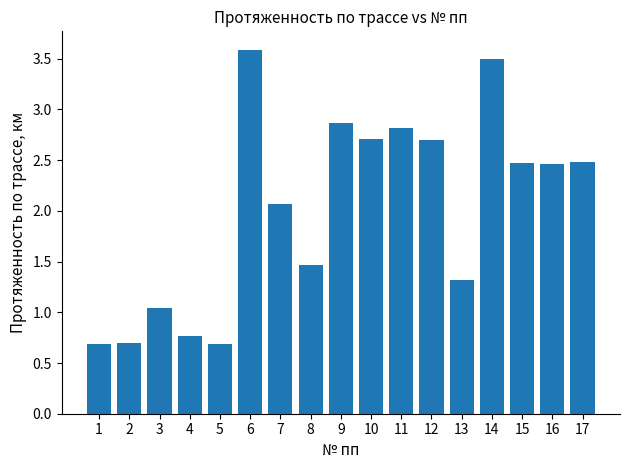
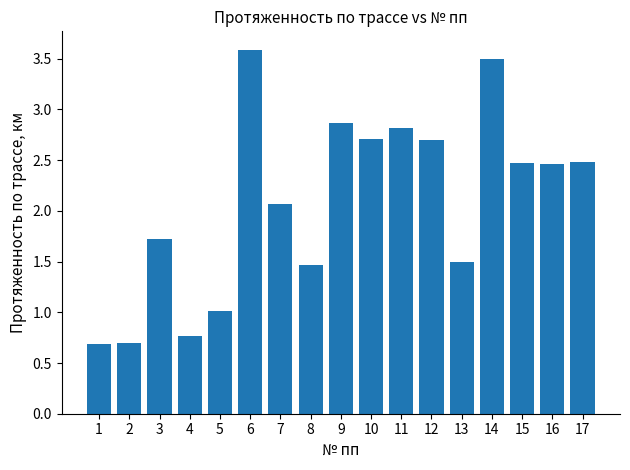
  {
    "1": 0.69,
    "2": 0.70,
-   "3": 1.04,
+   "3": 1.73,
    "4": 0.77,
-   "5": 0.69,
+   "5": 1.02,
    "6": 3.59,
    "7": 2.07,
    "8": 1.47,
    "9": 2.87,
    "10": 2.71,
    "11": 2.82,
    "12": 2.70,
-   "13": 1.32,
+   "13": 1.49,
    "14": 3.50,
    "15": 2.47,
    "16": 2.47,
    "17": 2.49
  }
